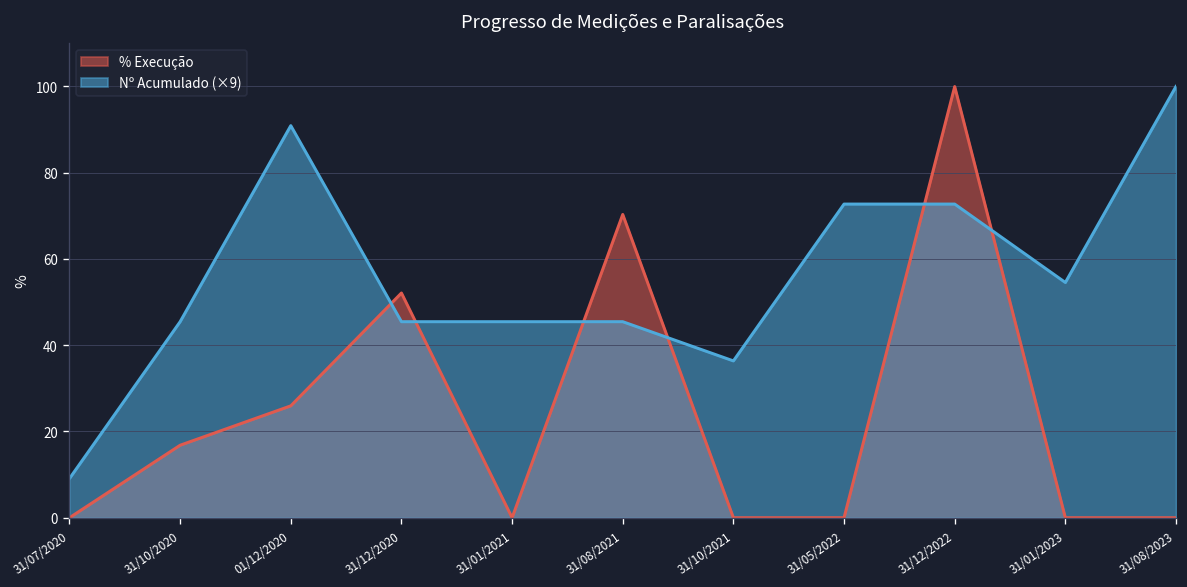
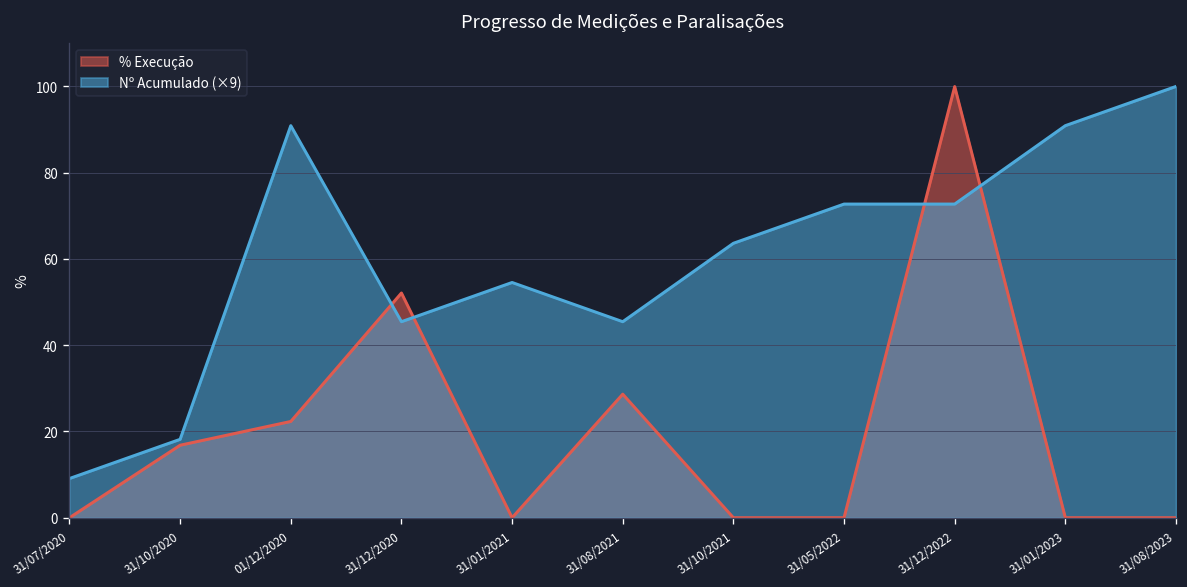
  {
    "% Execução": {
      "31/07/2020": 0,
      "31/10/2020": 17,
-     "01/12/2020": 26,
+     "01/12/2020": 22,
      "31/12/2020": 52,
      "31/01/2021": 0,
-     "31/08/2021": 70,
+     "31/08/2021": 29,
      "31/10/2021": 0,
      "31/05/2022": 0,
      "31/12/2022": 100,
      "31/01/2023": 0,
      "31/08/2023": 0
    },
    "Nº Acumulado (×9)": {
      "31/07/2020": 9,
-     "31/10/2020": 45,
+     "31/10/2020": 18,
      "01/12/2020": 91,
      "31/12/2020": 45,
-     "31/01/2021": 45,
+     "31/01/2021": 55,
      "31/08/2021": 45,
-     "31/10/2021": 36,
+     "31/10/2021": 64,
      "31/05/2022": 73,
      "31/12/2022": 73,
-     "31/01/2023": 55,
+     "31/01/2023": 91,
      "31/08/2023": 100
    }
  }
